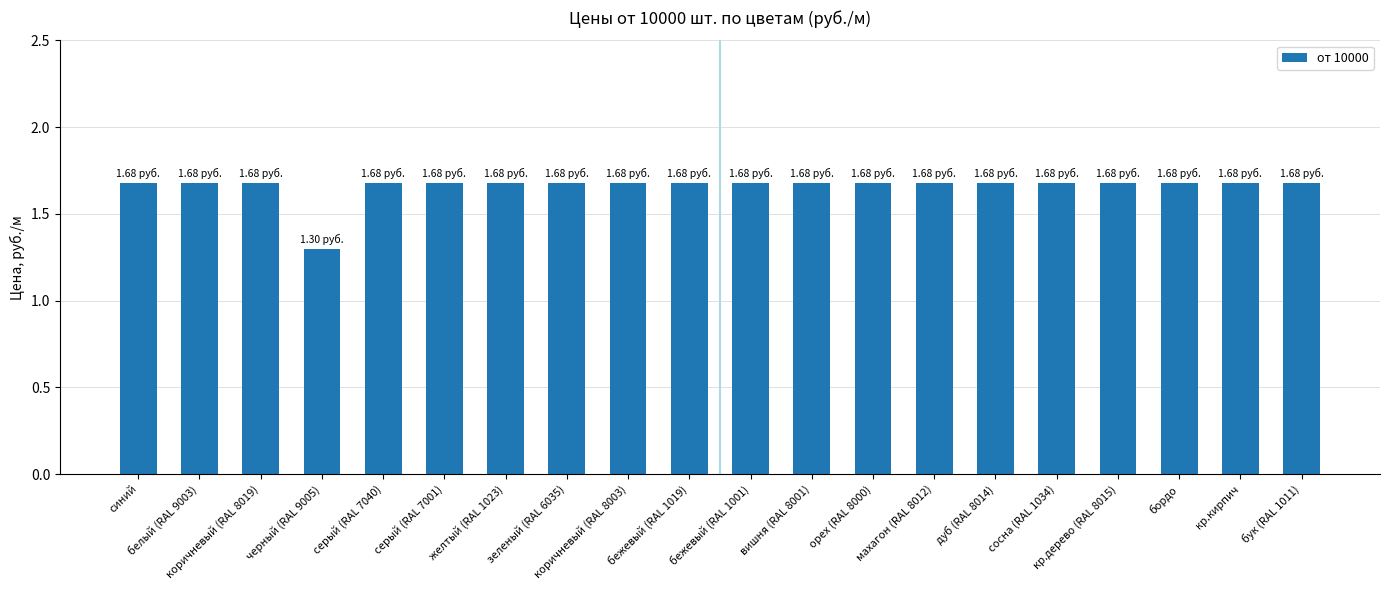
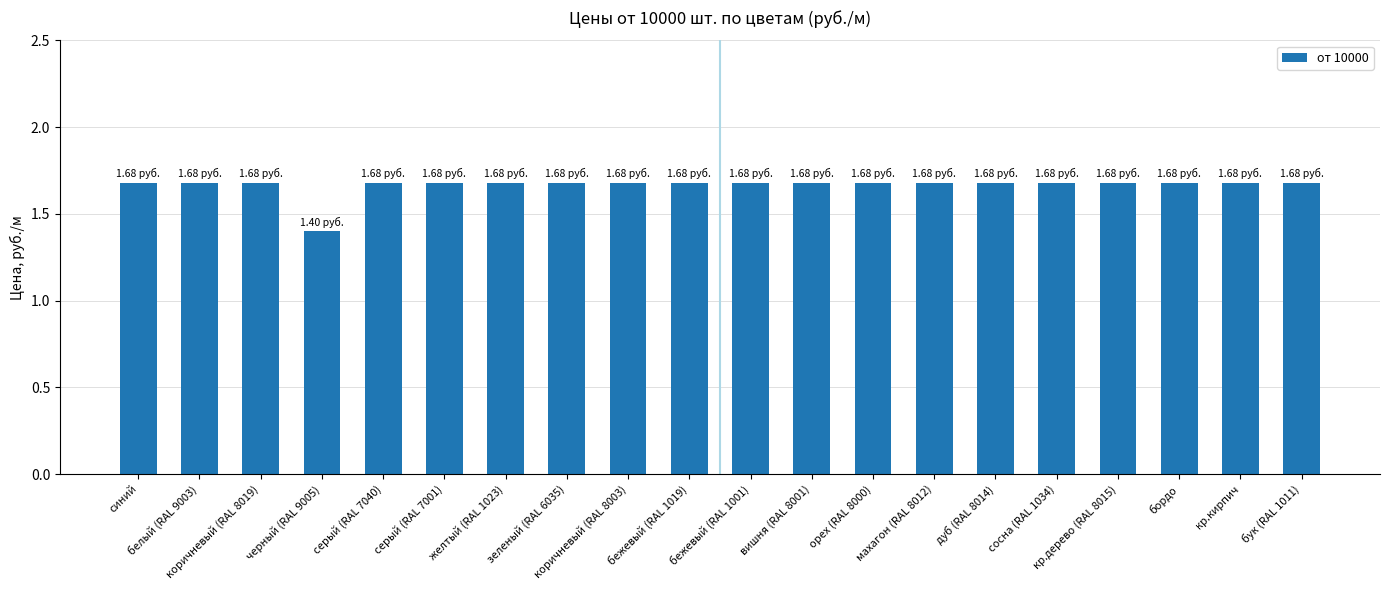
  {
    "синий": 1.68,
    "белый (RAL 9003)": 1.68,
    "коричневый (RAL 8019)": 1.68,
-   "черный (RAL 9005)": 1.30,
+   "черный (RAL 9005)": 1.40,
    "серый (RAL 7040)": 1.68,
    "серый (RAL 7001)": 1.68,
    "желтый (RAL 1023)": 1.68,
    "зеленый (RAL 6035)": 1.68,
    "коричневый (RAL 8003)": 1.68,
    "бежевый (RAL 1019)": 1.68,
    "бежевый (RAL 1001)": 1.68,
    "вишня (RAL 8001)": 1.68,
    "орех (RAL 8000)": 1.68,
    "махагон (RAL 8012)": 1.68,
    "дуб (RAL 8014)": 1.68,
    "сосна (RAL 1034)": 1.68,
    "кр.дерево (RAL 8015)": 1.68,
    "бордо": 1.68,
    "кр.кирпич": 1.68,
    "бук (RAL 1011)": 1.68
  }
